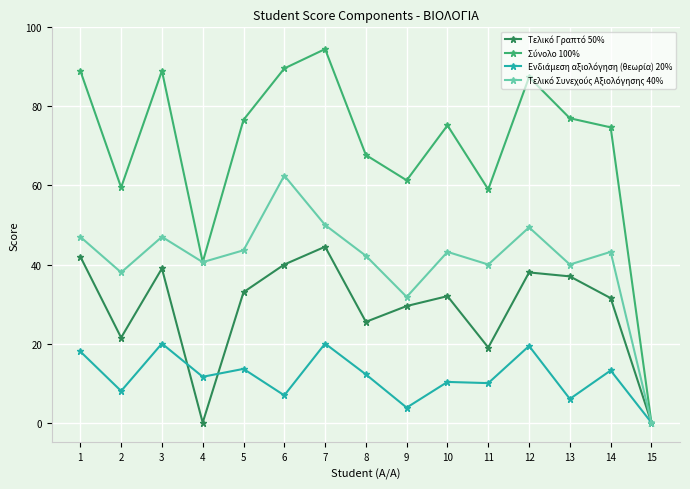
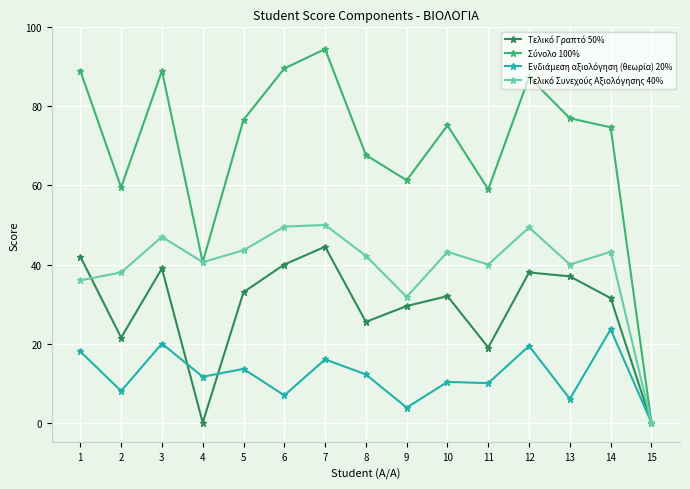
  {
    "Ενδιάμεση αξιολόγηση (θεωρία) 20%": {
      "1": 18,
      "2": 8,
      "3": 20,
      "4": 12,
      "5": 14,
      "6": 7,
-     "7": 20,
+     "7": 16,
      "8": 12,
      "9": 4,
      "10": 10,
      "11": 10,
      "12": 19,
      "13": 6,
-     "14": 13
+     "14": 24
    },
    "Τελικό Συνεχούς Αξιολόγησης 40%": {
-     "1": 47,
+     "1": 36,
      "2": 38,
      "3": 47,
      "5": 44,
-     "6": 63,
+     "6": 50,
      "7": 50,
      "8": 42,
      "9": 32,
      "10": 43,
      "11": 40,
      "12": 49,
      "13": 40,
      "14": 43
    }
  }
